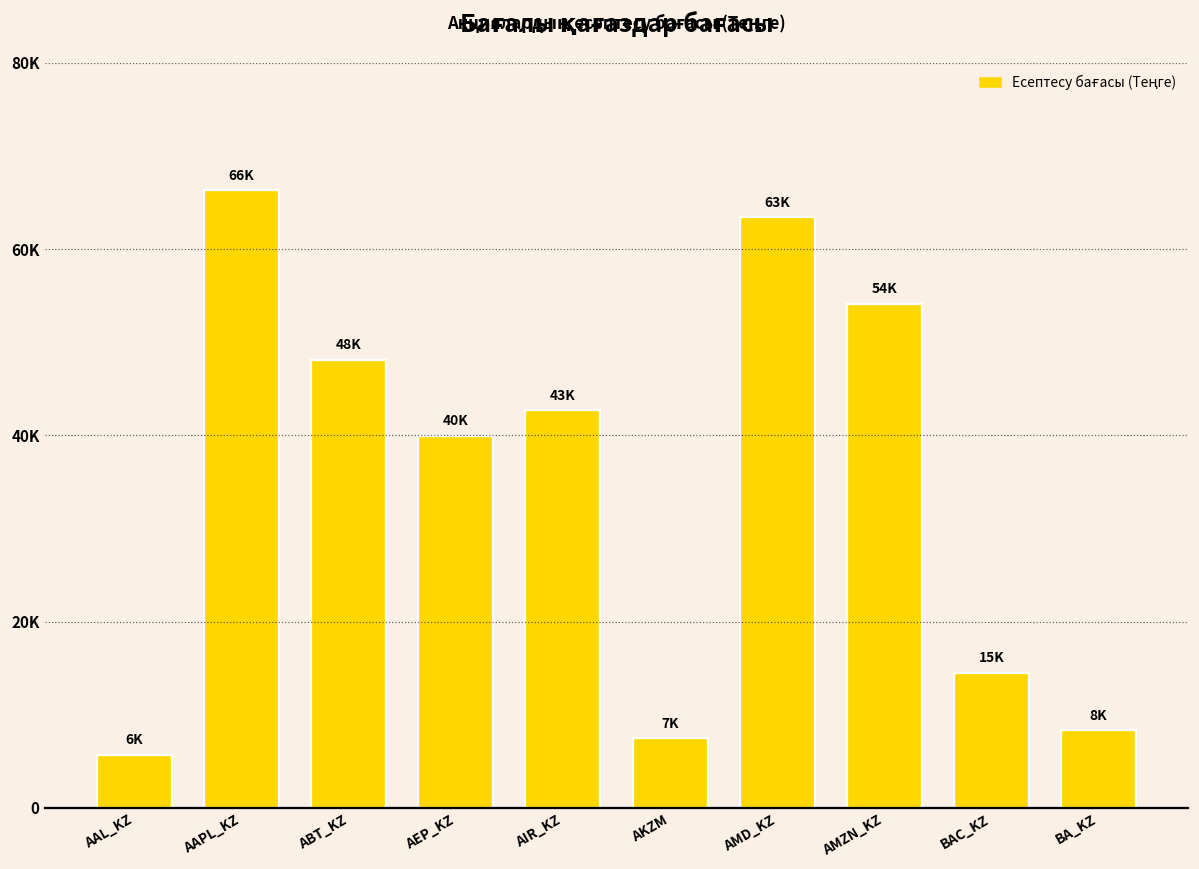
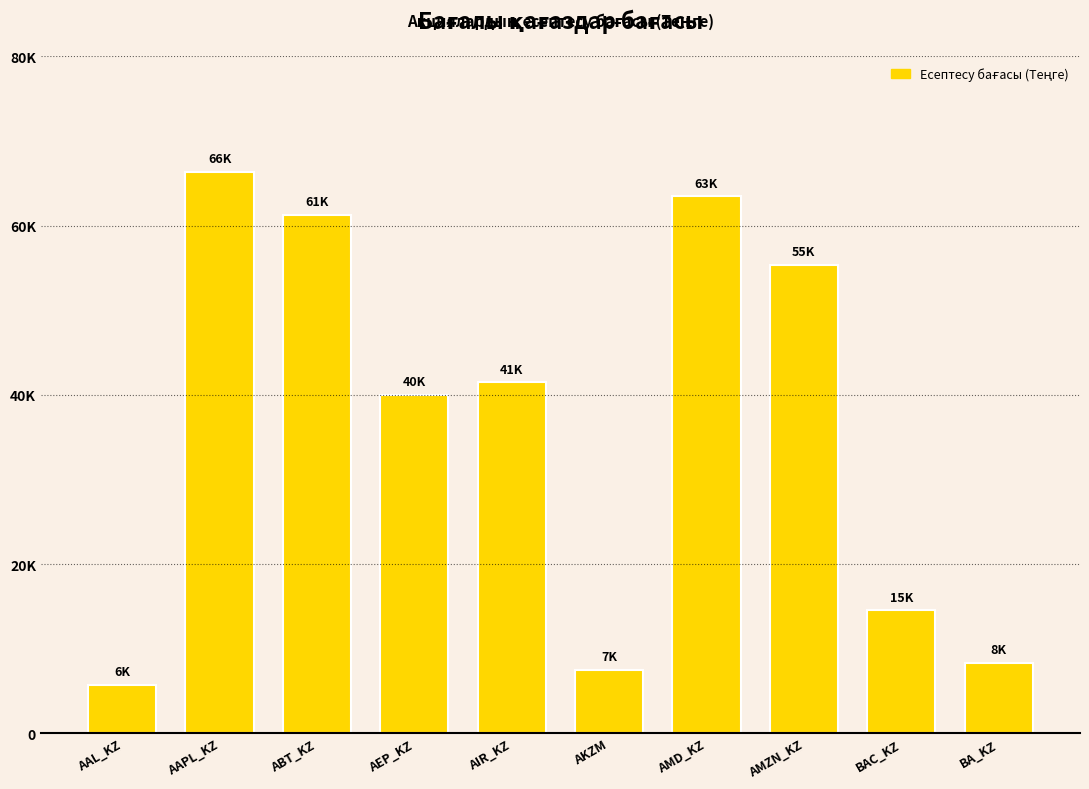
  {
    "AAL_KZ": "6K",
    "AAPL_KZ": "66K",
-   "ABT_KZ": "48K",
+   "ABT_KZ": "61K",
    "AEP_KZ": "40K",
-   "AIR_KZ": "43K",
+   "AIR_KZ": "41K",
    "AKZM": "7K",
    "AMD_KZ": "63K",
-   "AMZN_KZ": "54K",
+   "AMZN_KZ": "55K",
    "BAC_KZ": "15K",
    "BA_KZ": "8K"
  }
